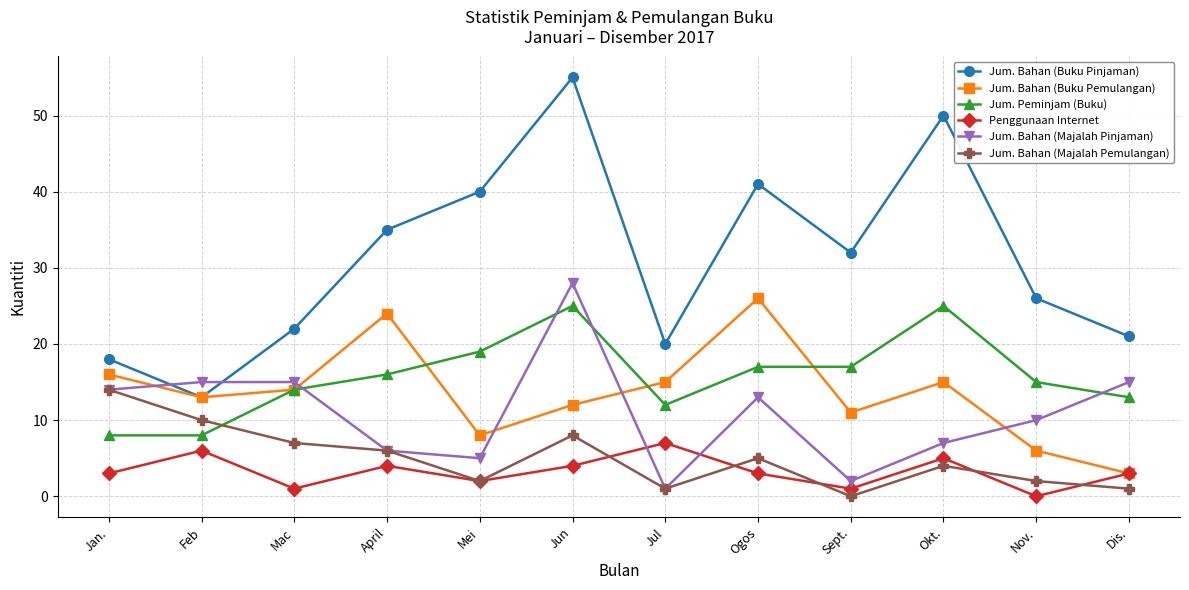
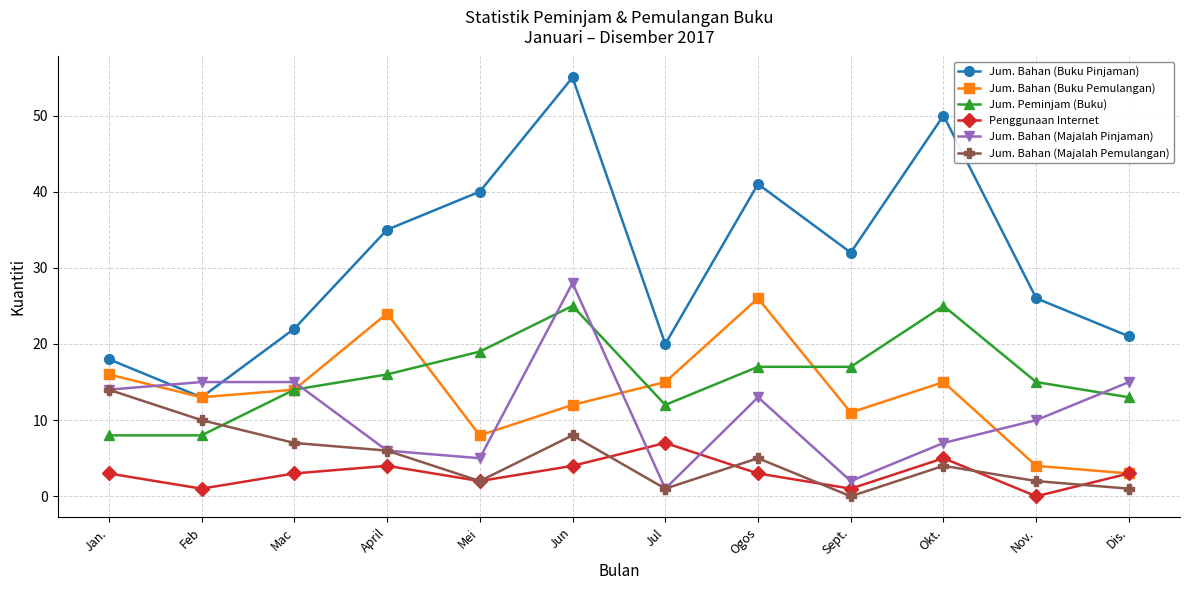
  {
    "Jum. Bahan (Buku Pinjaman)": {
      "Jan.": 18,
      "Mac": 22,
      "April": 35,
      "Mei": 40,
      "Jun": 55,
      "Jul": 20,
      "Ogos": 41,
      "Sept.": 32,
      "Okt.": 50,
      "Nov.": 26,
      "Dis.": 21
    },
    "Jum. Bahan (Buku Pemulangan)": {
      "Jan.": 16,
      "April": 24,
      "Mei": 8,
      "Jun": 12,
      "Jul": 15,
      "Ogos": 26,
      "Sept.": 11,
      "Okt.": 15,
-     "Nov.": 6
+     "Nov.": 4
    },
    "Jum. Peminjam (Buku)": {
      "Jan.": 8,
      "Feb": 8,
      "April": 16,
      "Mei": 19,
      "Jun": 25,
      "Jul": 12,
      "Ogos": 17,
      "Sept.": 17,
      "Okt.": 25,
      "Nov.": 15,
      "Dis.": 13
    },
    "Penggunaan Internet": {
      "Jan.": 3,
-     "Feb": 6,
-     "Mac": 1,
+     "Feb": 1,
+     "Mac": 3,
      "April": 4,
      "Jun": 4,
      "Jul": 7,
      "Ogos": 3,
      "Sept.": 1,
      "Okt.": 5,
      "Nov.": 0
    },
    "Jum. Bahan (Majalah Pinjaman)": {
      "Feb": 15,
      "Mac": 15,
      "Mei": 5,
      "Jun": 28,
      "Ogos": 13,
      "Sept.": 2,
      "Okt.": 7,
      "Nov.": 10,
      "Dis.": 15
    },
    "Jum. Bahan (Majalah Pemulangan)": {
      "Feb": 10,
      "Mac": 7,
      "Jun": 8,
      "Ogos": 5,
      "Sept.": 0,
      "Okt.": 4,
      "Nov.": 2,
      "Dis.": 1
    }
  }
